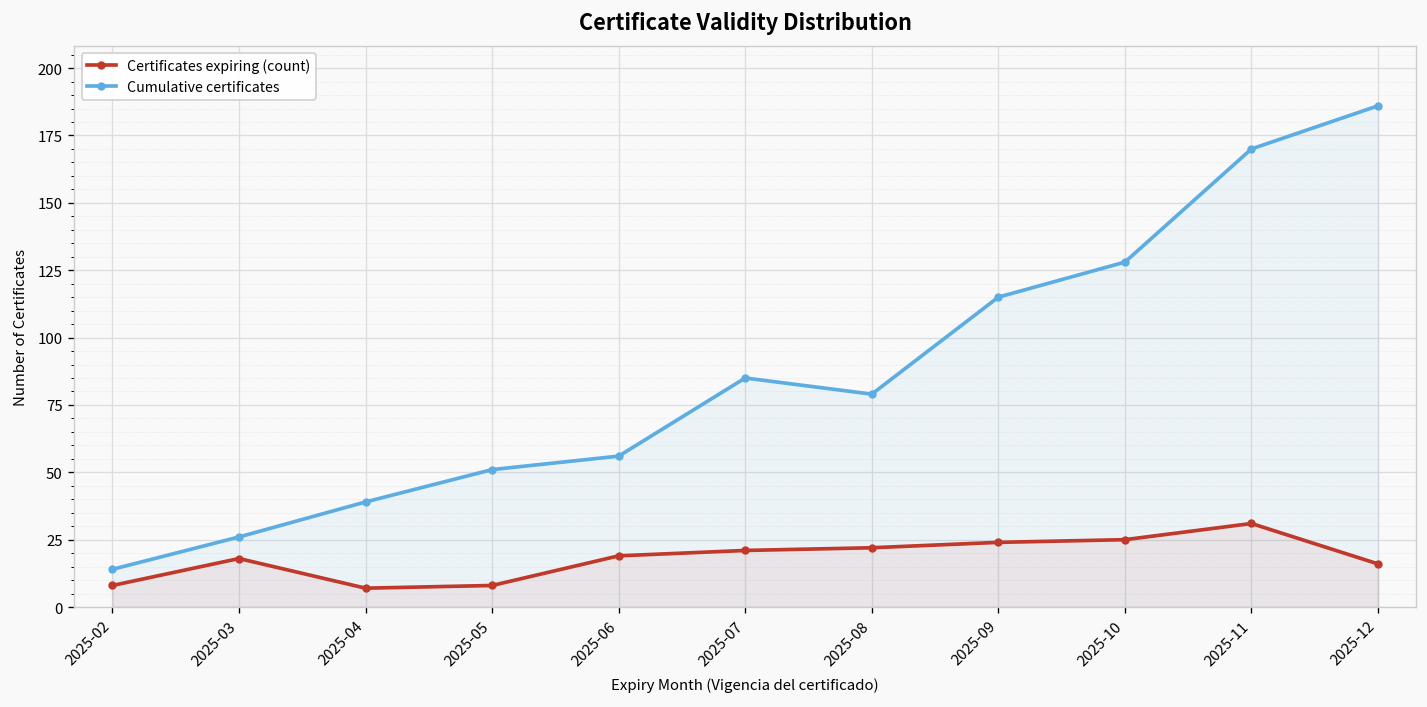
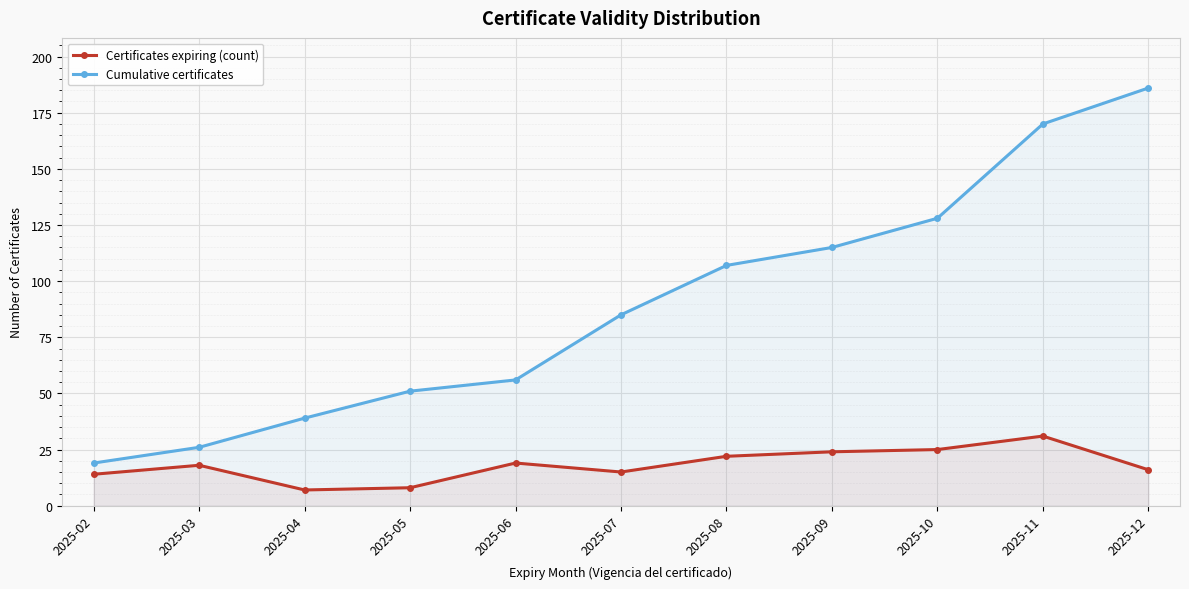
  {
    "Certificates expiring (count)": {
-     "2025-02": 8,
+     "2025-02": 14,
      "2025-03": 18,
      "2025-04": 7,
      "2025-05": 8,
      "2025-06": 19,
-     "2025-07": 21,
+     "2025-07": 15,
      "2025-08": 22,
      "2025-09": 24,
      "2025-10": 25,
      "2025-11": 31,
      "2025-12": 16
    },
    "Cumulative certificates": {
-     "2025-02": 14,
+     "2025-02": 19,
      "2025-03": 26,
      "2025-04": 39,
      "2025-05": 51,
      "2025-06": 56,
      "2025-07": 85,
-     "2025-08": 79,
+     "2025-08": 107,
      "2025-09": 115,
      "2025-10": 128,
      "2025-11": 170,
      "2025-12": 186
    }
  }
